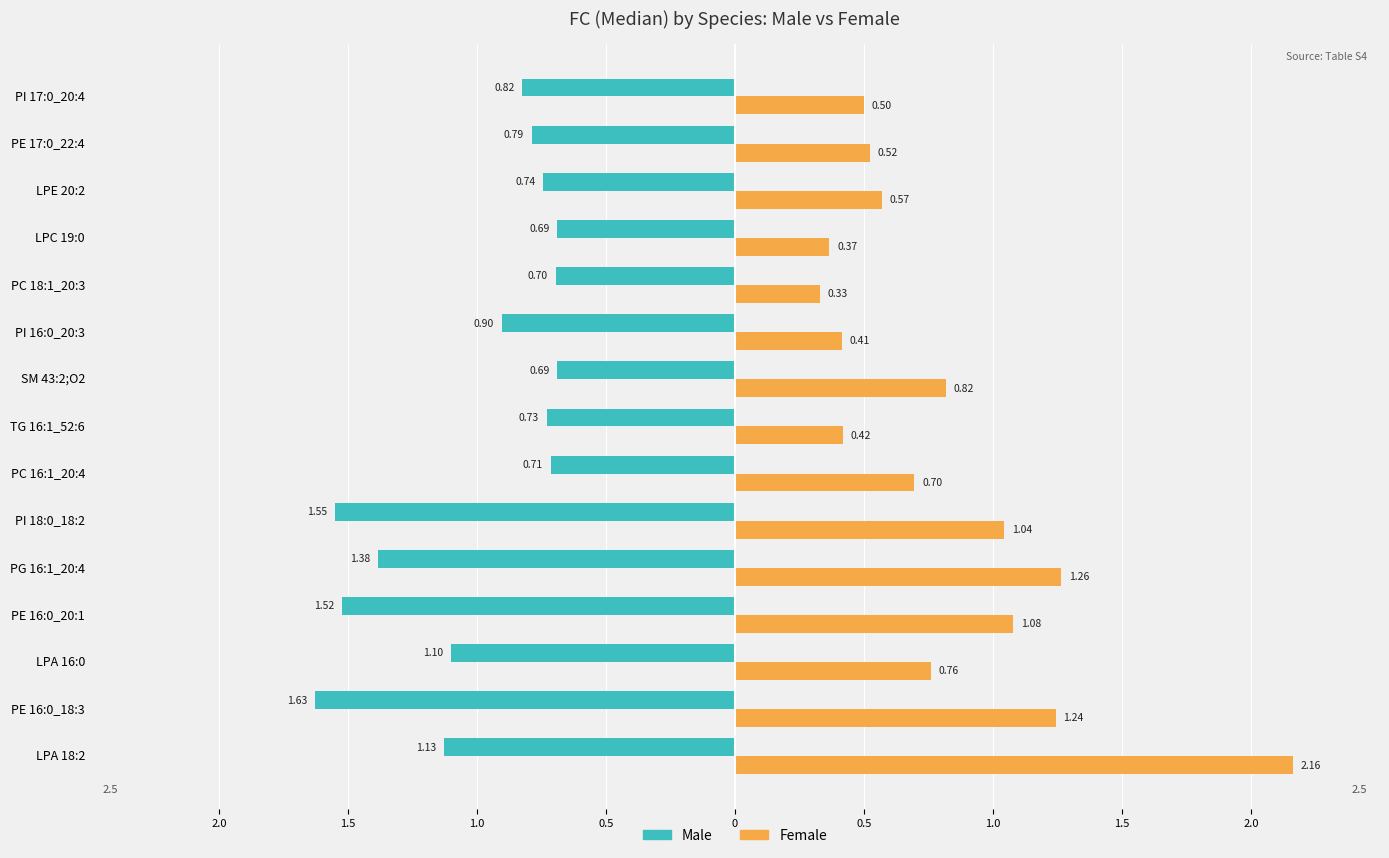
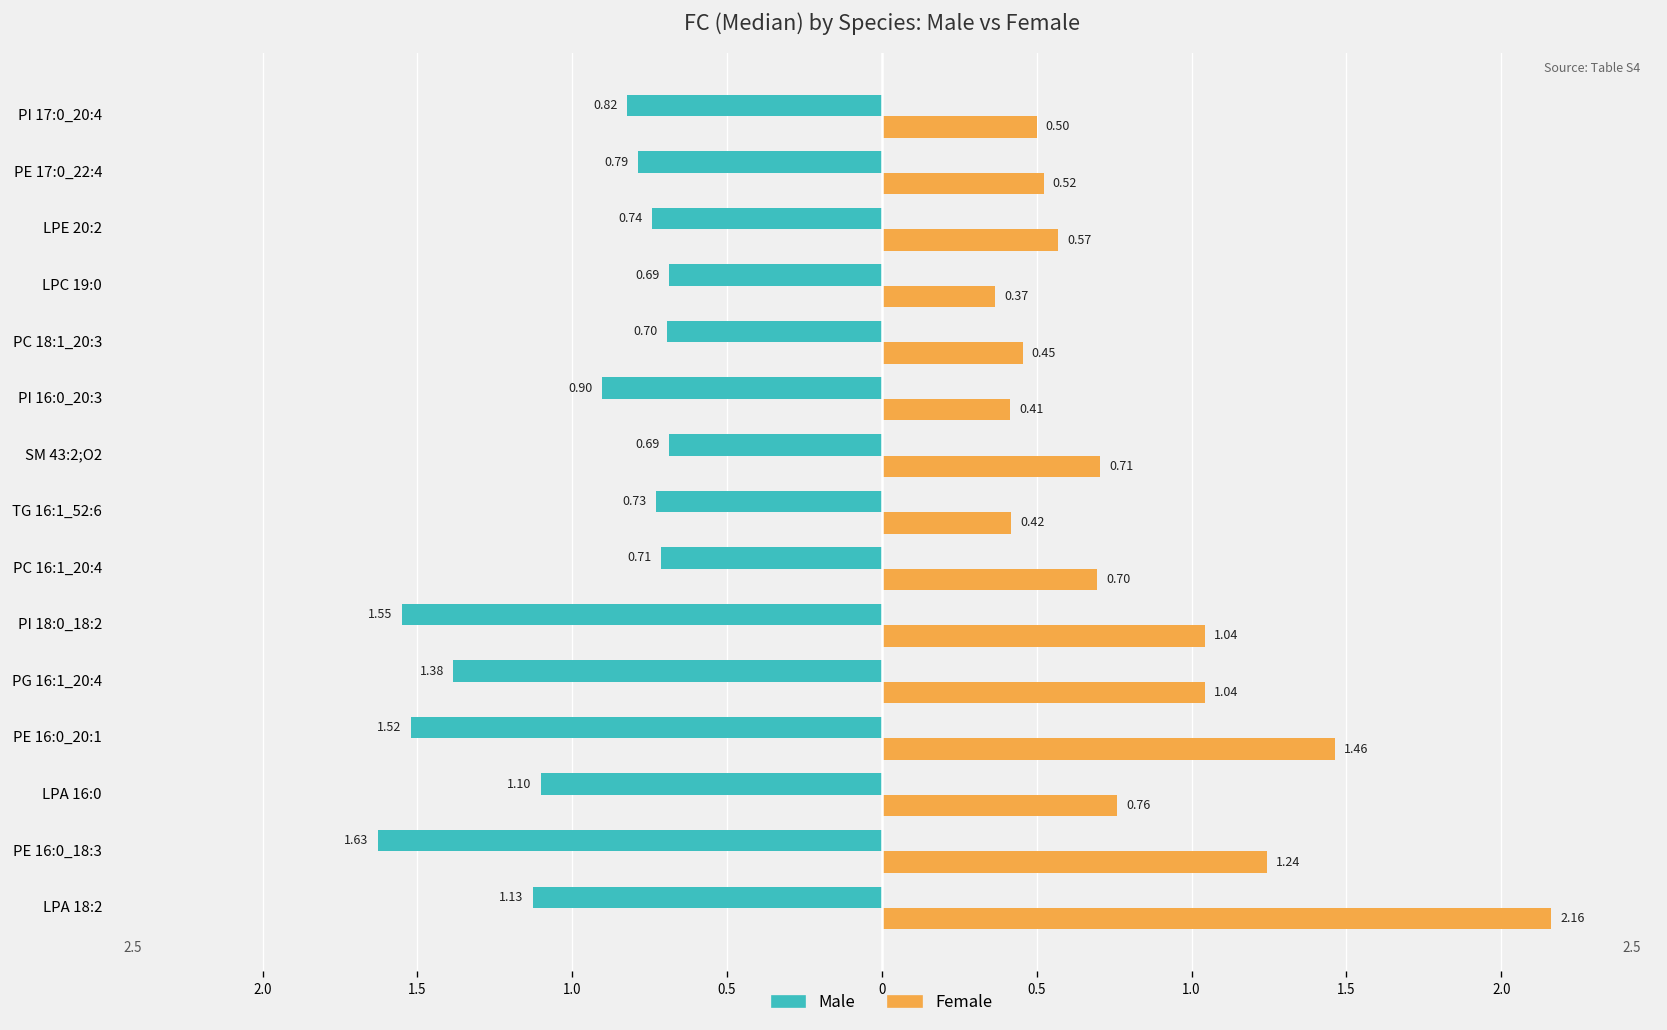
  {
    "Female": {
      "PI 17:0_20:4": 0.50,
      "PE 17:0_22:4": 0.52,
      "LPE 20:2": 0.57,
      "LPC 19:0": 0.37,
-     "PC 18:1_20:3": 0.33,
+     "PC 18:1_20:3": 0.45,
      "PI 16:0_20:3": 0.41,
-     "SM 43:2;O2": 0.82,
+     "SM 43:2;O2": 0.71,
      "TG 16:1_52:6": 0.42,
      "PC 16:1_20:4": 0.70,
      "PI 18:0_18:2": 1.04,
-     "PG 16:1_20:4": 1.26,
-     "PE 16:0_20:1": 1.08,
+     "PG 16:1_20:4": 1.04,
+     "PE 16:0_20:1": 1.46,
      "LPA 16:0": 0.76,
      "PE 16:0_18:3": 1.24,
      "LPA 18:2": 2.16
    }
  }
